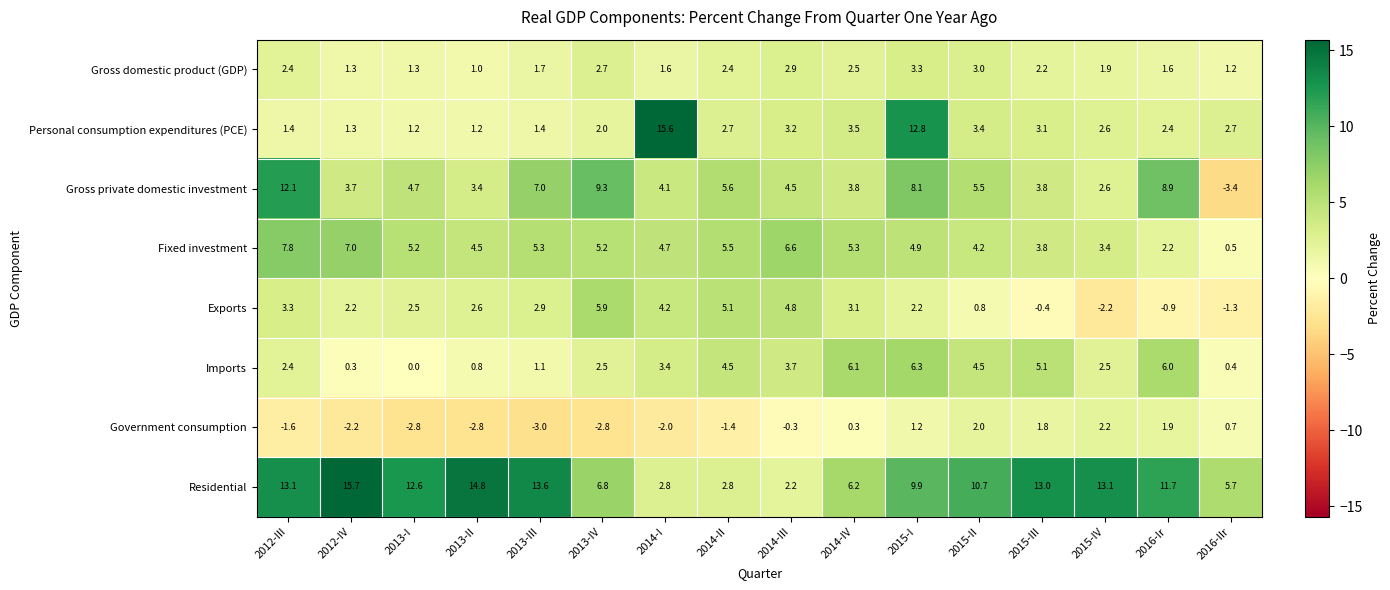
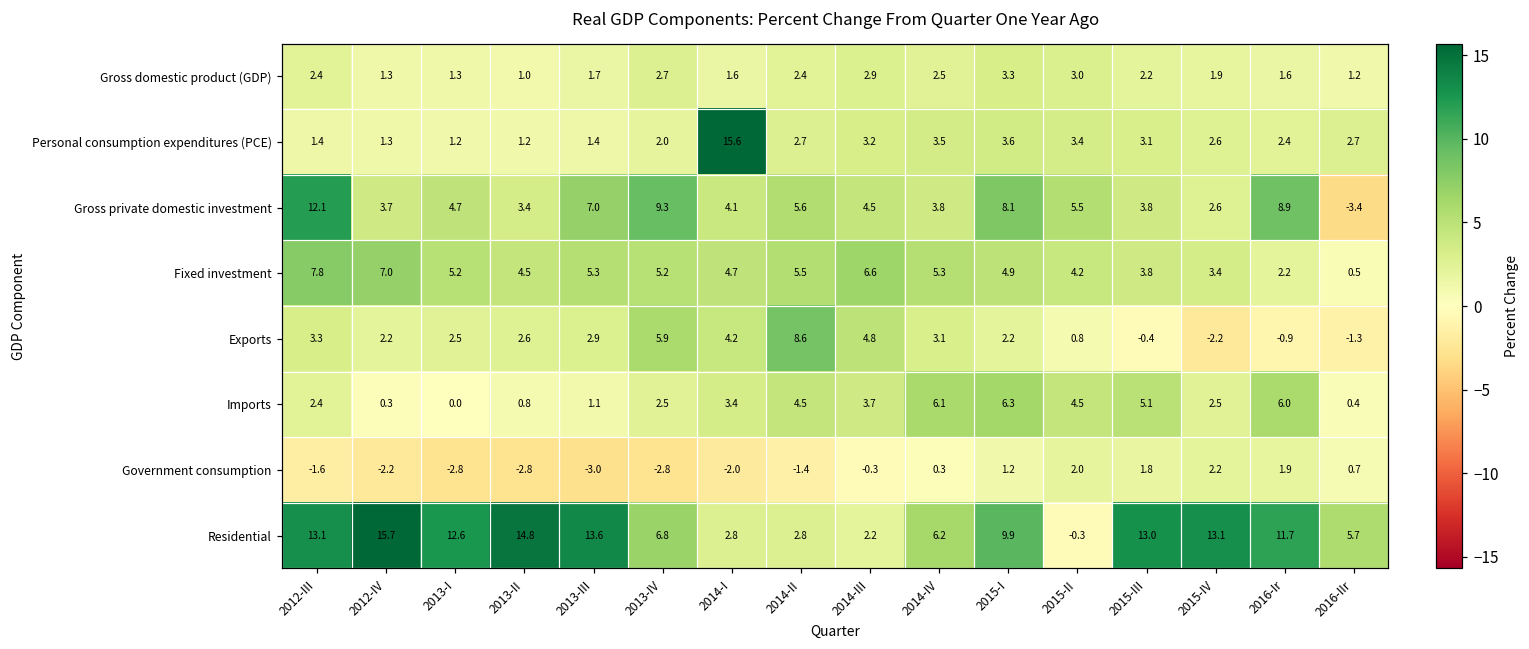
  {
    "Gross domestic product (GDP)": {
      "2012-III": 2.4,
      "2012-IV": 1.3,
      "2013-I": 1.3,
      "2013-II": 1.0,
      "2013-III": 1.7,
      "2013-IV": 2.7,
      "2014-I": 1.6,
      "2014-II": 2.4,
      "2014-III": 2.9,
      "2014-IV": 2.5,
      "2015-I": 3.3,
      "2015-II": 3.0,
      "2015-III": 2.2,
      "2015-IV": 1.9,
      "2016-Ir": 1.6,
      "2016-IIr": 1.2
    },
    "Personal consumption expenditures (PCE)": {
      "2012-III": 1.4,
      "2012-IV": 1.3,
      "2013-I": 1.2,
      "2013-II": 1.2,
      "2013-III": 1.4,
      "2013-IV": 2.0,
      "2014-I": 15.6,
      "2014-II": 2.7,
      "2014-III": 3.2,
      "2014-IV": 3.5,
-     "2015-I": 12.8,
+     "2015-I": 3.6,
      "2015-II": 3.4,
      "2015-III": 3.1,
      "2015-IV": 2.6,
      "2016-Ir": 2.4,
      "2016-IIr": 2.7
    },
    "Gross private domestic investment": {
      "2012-III": 12.1,
      "2012-IV": 3.7,
      "2013-I": 4.7,
      "2013-II": 3.4,
      "2013-III": 7.0,
      "2013-IV": 9.3,
      "2014-I": 4.1,
      "2014-II": 5.6,
      "2014-III": 4.5,
      "2014-IV": 3.8,
      "2015-I": 8.1,
      "2015-II": 5.5,
      "2015-III": 3.8,
      "2015-IV": 2.6,
      "2016-Ir": 8.9,
      "2016-IIr": -3.4
    },
    "Fixed investment": {
      "2012-III": 7.8,
      "2012-IV": 7.0,
      "2013-I": 5.2,
      "2013-II": 4.5,
      "2013-III": 5.3,
      "2013-IV": 5.2,
      "2014-I": 4.7,
      "2014-II": 5.5,
      "2014-III": 6.6,
      "2014-IV": 5.3,
      "2015-I": 4.9,
      "2015-II": 4.2,
      "2015-III": 3.8,
      "2015-IV": 3.4,
      "2016-Ir": 2.2,
      "2016-IIr": 0.5
    },
    "Exports": {
      "2012-III": 3.3,
      "2012-IV": 2.2,
      "2013-I": 2.5,
      "2013-II": 2.6,
      "2013-III": 2.9,
      "2013-IV": 5.9,
      "2014-I": 4.2,
-     "2014-II": 5.1,
+     "2014-II": 8.6,
      "2014-III": 4.8,
      "2014-IV": 3.1,
      "2015-I": 2.2,
      "2015-II": 0.8,
      "2015-III": -0.4,
      "2015-IV": -2.2,
      "2016-Ir": -0.9,
      "2016-IIr": -1.3
    },
    "Imports": {
      "2012-III": 2.4,
      "2012-IV": 0.3,
      "2013-I": 0.0,
      "2013-II": 0.8,
      "2013-III": 1.1,
      "2013-IV": 2.5,
      "2014-I": 3.4,
      "2014-II": 4.5,
      "2014-III": 3.7,
      "2014-IV": 6.1,
      "2015-I": 6.3,
      "2015-II": 4.5,
      "2015-III": 5.1,
      "2015-IV": 2.5,
      "2016-Ir": 6.0,
      "2016-IIr": 0.4
    },
    "Government consumption": {
      "2012-III": -1.6,
      "2012-IV": -2.2,
      "2013-I": -2.8,
      "2013-II": -2.8,
      "2013-III": -3.0,
      "2013-IV": -2.8,
      "2014-I": -2.0,
      "2014-II": -1.4,
      "2014-III": -0.3,
      "2014-IV": 0.3,
      "2015-I": 1.2,
      "2015-II": 2.0,
      "2015-III": 1.8,
      "2015-IV": 2.2,
      "2016-Ir": 1.9,
      "2016-IIr": 0.7
    },
    "Residential": {
      "2012-III": 13.1,
      "2012-IV": 15.7,
      "2013-I": 12.6,
      "2013-II": 14.8,
      "2013-III": 13.6,
      "2013-IV": 6.8,
      "2014-I": 2.8,
      "2014-II": 2.8,
      "2014-III": 2.2,
      "2014-IV": 6.2,
      "2015-I": 9.9,
-     "2015-II": 10.7,
+     "2015-II": -0.3,
      "2015-III": 13.0,
      "2015-IV": 13.1,
      "2016-Ir": 11.7,
      "2016-IIr": 5.7
    }
  }
